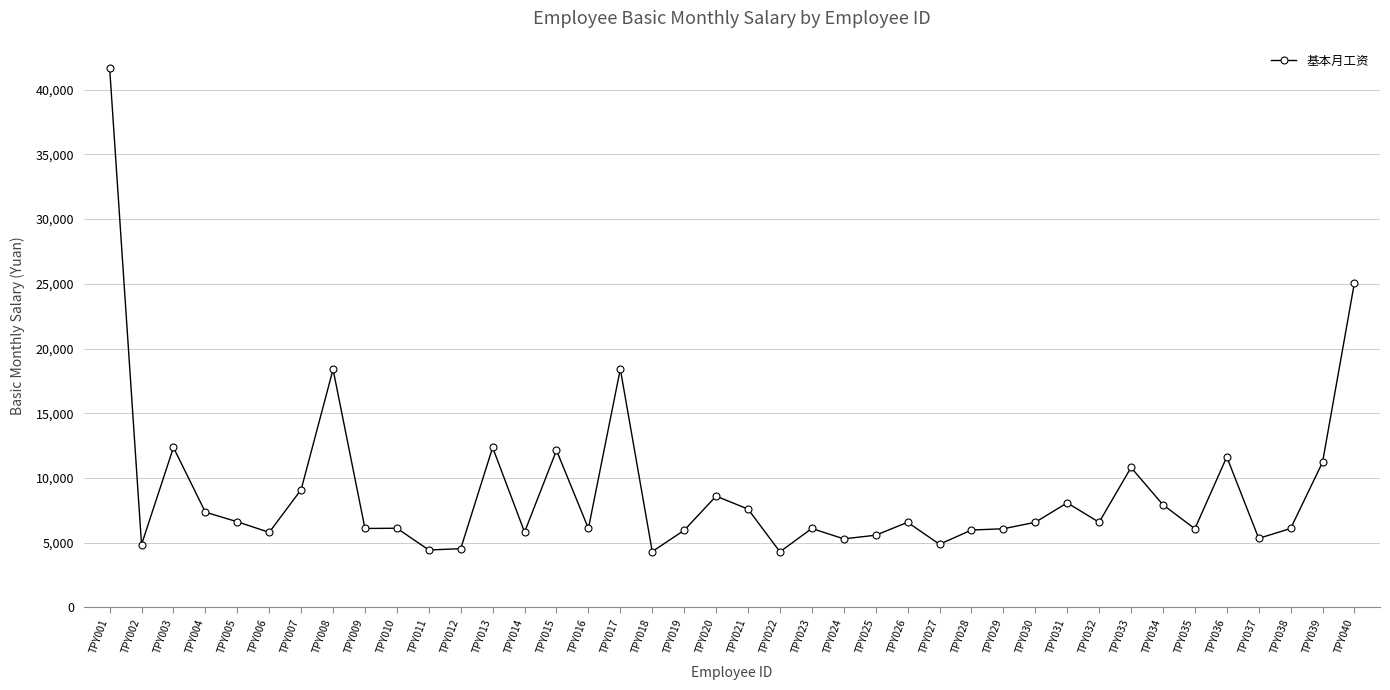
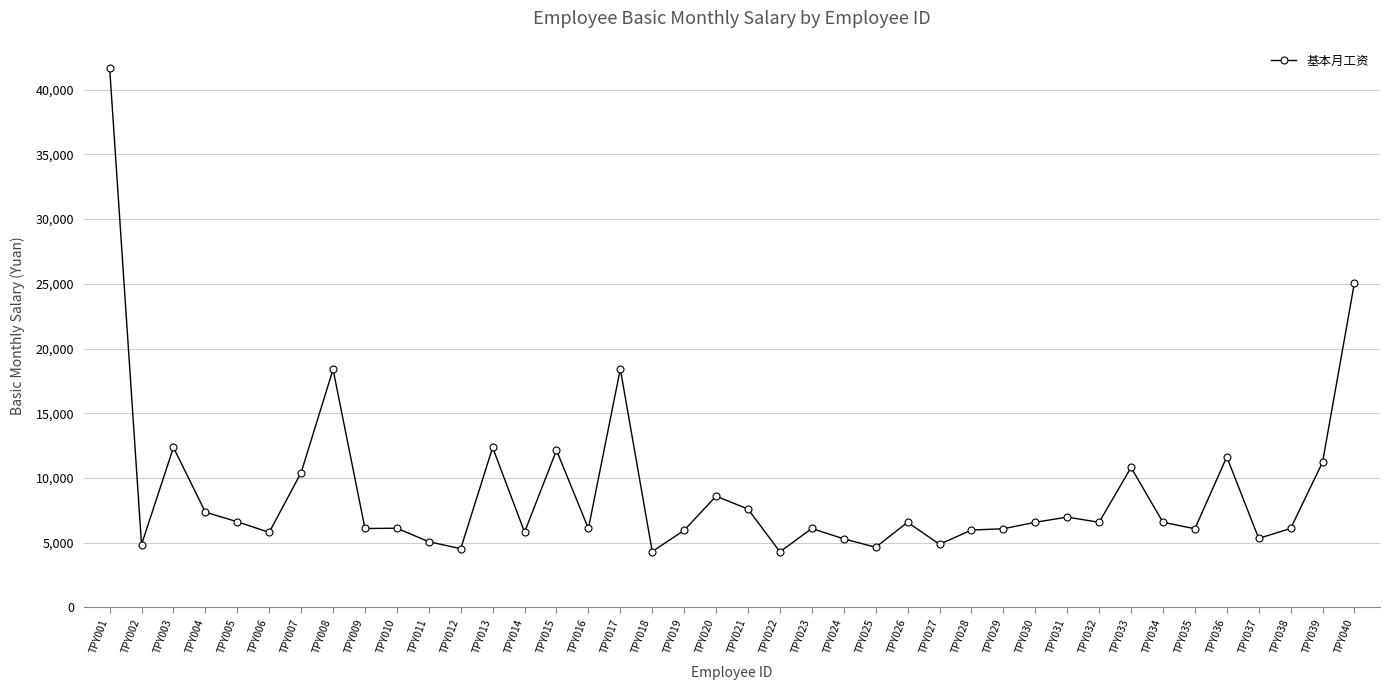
  {
    "TPY001": "41,700",
    "TPY002": "4,900",
    "TPY003": "12,400",
    "TPY004": "7,400",
    "TPY005": "6,600",
    "TPY006": "5,800",
-   "TPY007": "9,100",
+   "TPY007": "10,400",
    "TPY008": "18,400",
    "TPY009": "6,100",
    "TPY010": "6,100",
-   "TPY011": "4,400",
+   "TPY011": "5,100",
    "TPY012": "4,500",
    "TPY013": "12,400",
    "TPY014": "5,800",
    "TPY015": "12,100",
    "TPY016": "6,100",
    "TPY017": "18,400",
    "TPY018": "4,300",
    "TPY019": "6,000",
    "TPY020": "8,600",
    "TPY021": "7,600",
    "TPY022": "4,300",
    "TPY023": "6,100",
    "TPY024": "5,300",
-   "TPY025": "5,600",
+   "TPY025": "4,700",
    "TPY026": "6,600",
    "TPY027": "4,900",
    "TPY028": "6,000",
    "TPY029": "6,100",
    "TPY030": "6,600",
-   "TPY031": "8,100",
+   "TPY031": "7,000",
    "TPY032": "6,600",
    "TPY033": "10,800",
-   "TPY034": "7,900",
+   "TPY034": "6,600",
    "TPY035": "6,100",
    "TPY036": "11,600",
    "TPY037": "5,300",
    "TPY038": "6,100",
    "TPY039": "11,200",
    "TPY040": "25,100"
  }
